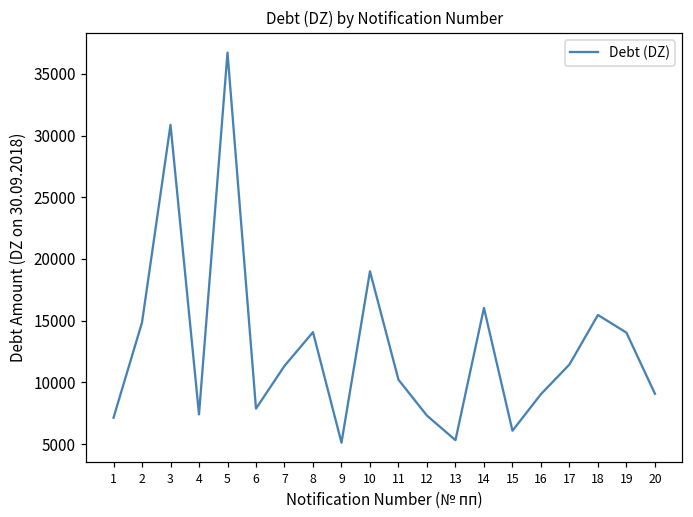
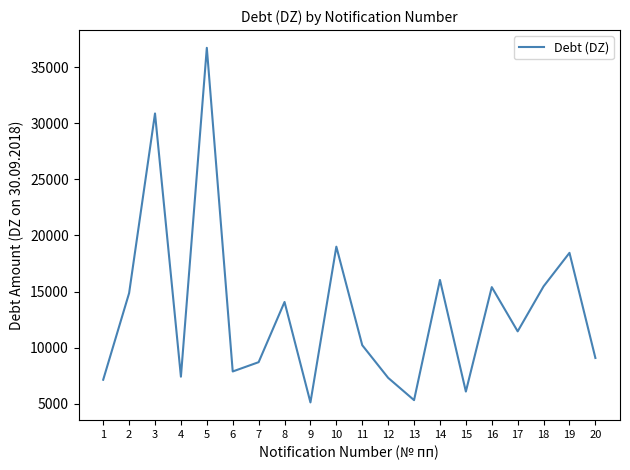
  {
    "1": 7100,
    "2": 14900,
    "3": 30900,
    "4": 7400,
    "5": 36700,
    "6": 7900,
-   "7": 11300,
+   "7": 8700,
    "8": 14100,
    "9": 5100,
    "10": 19000,
    "11": 10200,
    "12": 7300,
    "13": 5300,
    "14": 16000,
    "15": 6100,
-   "16": 9000,
+   "16": 15400,
    "17": 11500,
    "18": 15500,
-   "19": 14000,
+   "19": 18400,
    "20": 9100
  }
